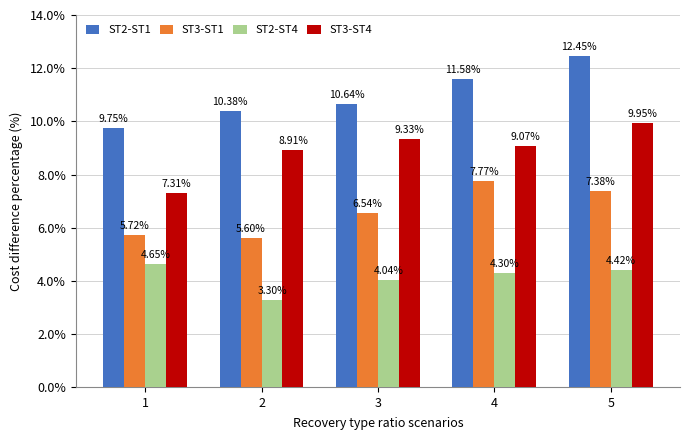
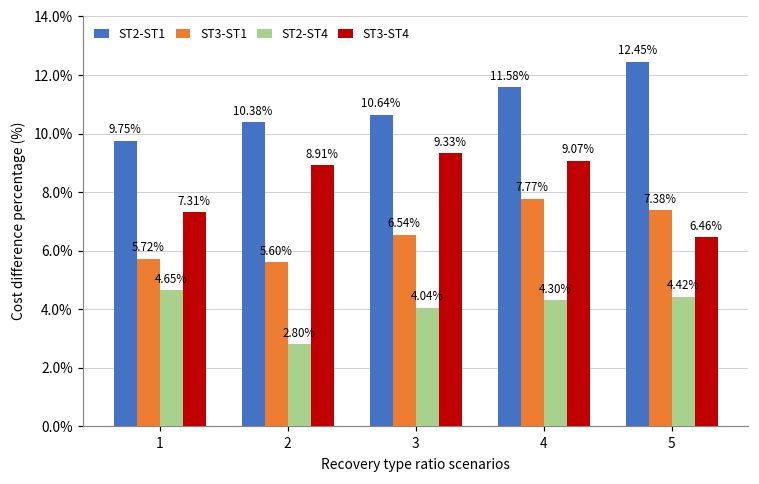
  {
    "ST2-ST1": {
      "1": "9.75%",
      "2": "10.38%",
      "3": "10.64%",
      "4": "11.58%",
      "5": "12.45%"
    },
    "ST3-ST1": {
      "1": "5.72%",
      "2": "5.60%",
      "3": "6.54%",
      "4": "7.77%",
      "5": "7.38%"
    },
    "ST2-ST4": {
      "1": "4.65%",
-     "2": "3.30%",
+     "2": "2.80%",
      "3": "4.04%",
      "4": "4.30%",
      "5": "4.42%"
    },
    "ST3-ST4": {
      "1": "7.31%",
      "2": "8.91%",
      "3": "9.33%",
      "4": "9.07%",
-     "5": "9.95%"
+     "5": "6.46%"
    }
  }
